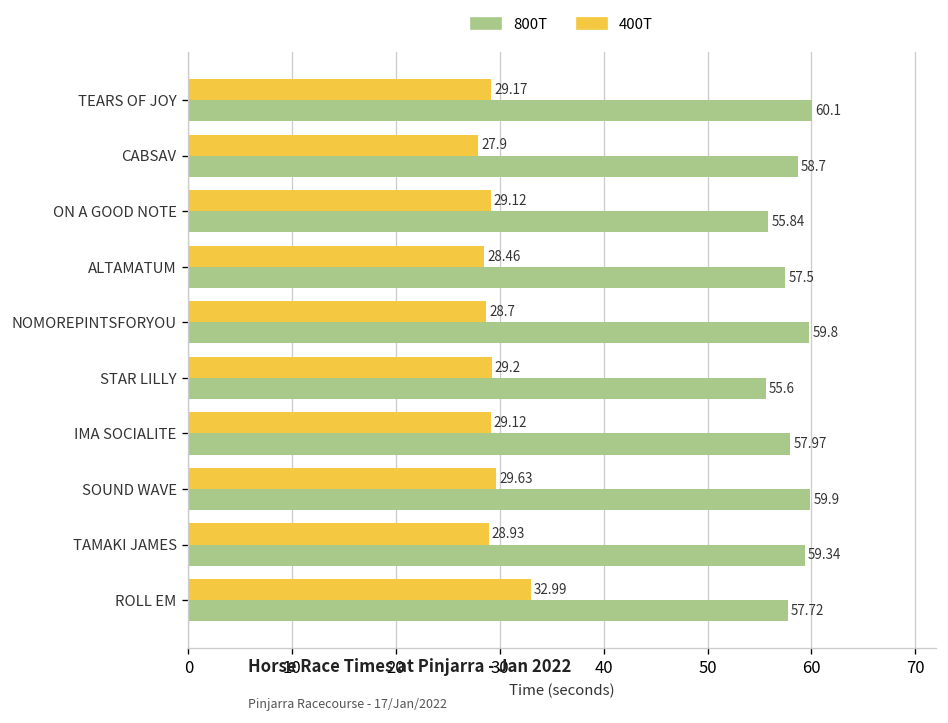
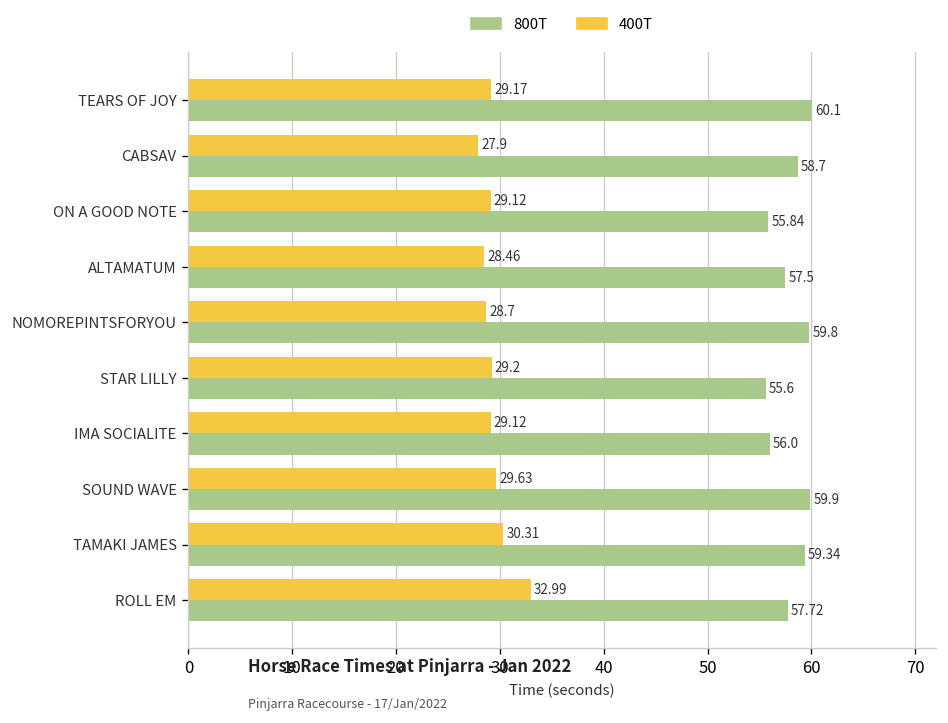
  {
    "800T": {
      "TEARS OF JOY": 60.1,
      "CABSAV": 58.7,
      "ON A GOOD NOTE": 55.84,
      "ALTAMATUM": 57.5,
      "NOMOREPINTSFORYOU": 59.8,
      "STAR LILLY": 55.6,
-     "IMA SOCIALITE": 57.97,
+     "IMA SOCIALITE": 56.0,
      "SOUND WAVE": 59.9,
      "TAMAKI JAMES": 59.34,
      "ROLL EM": 57.72
    },
    "400T": {
      "TEARS OF JOY": 29.17,
      "CABSAV": 27.9,
      "ON A GOOD NOTE": 29.12,
      "ALTAMATUM": 28.46,
      "NOMOREPINTSFORYOU": 28.7,
      "STAR LILLY": 29.2,
      "IMA SOCIALITE": 29.12,
      "SOUND WAVE": 29.63,
-     "TAMAKI JAMES": 28.93,
+     "TAMAKI JAMES": 30.31,
      "ROLL EM": 32.99
    }
  }
